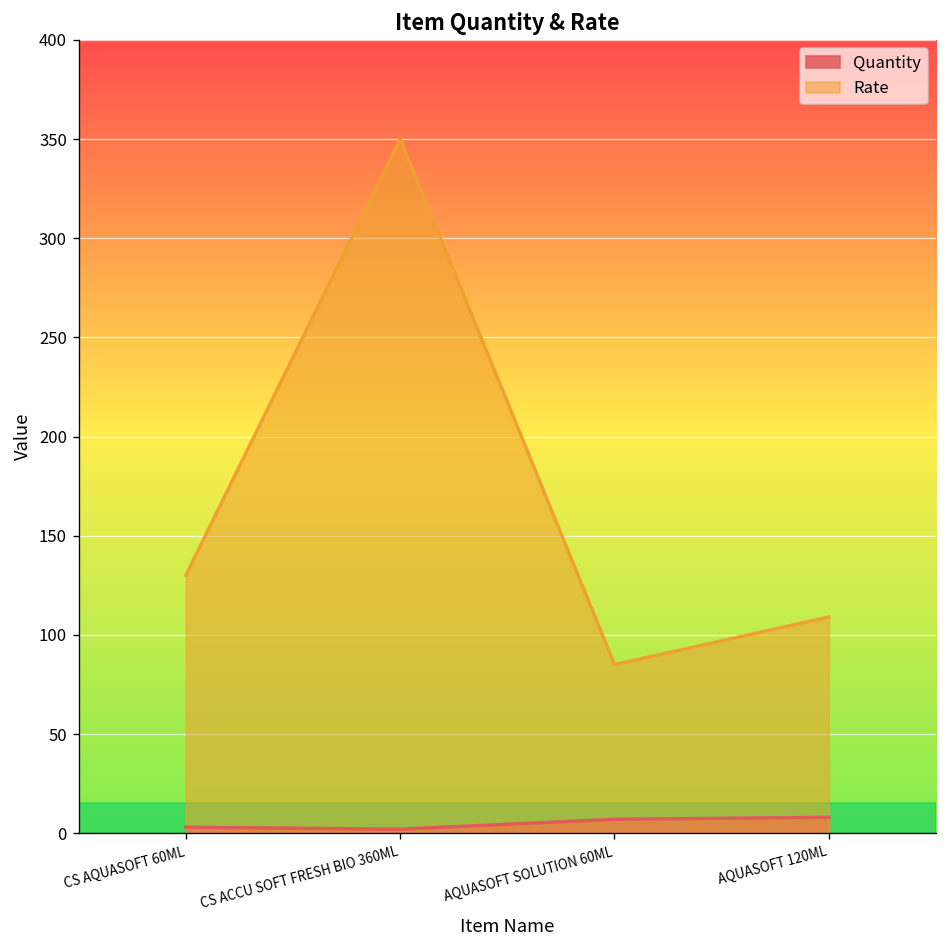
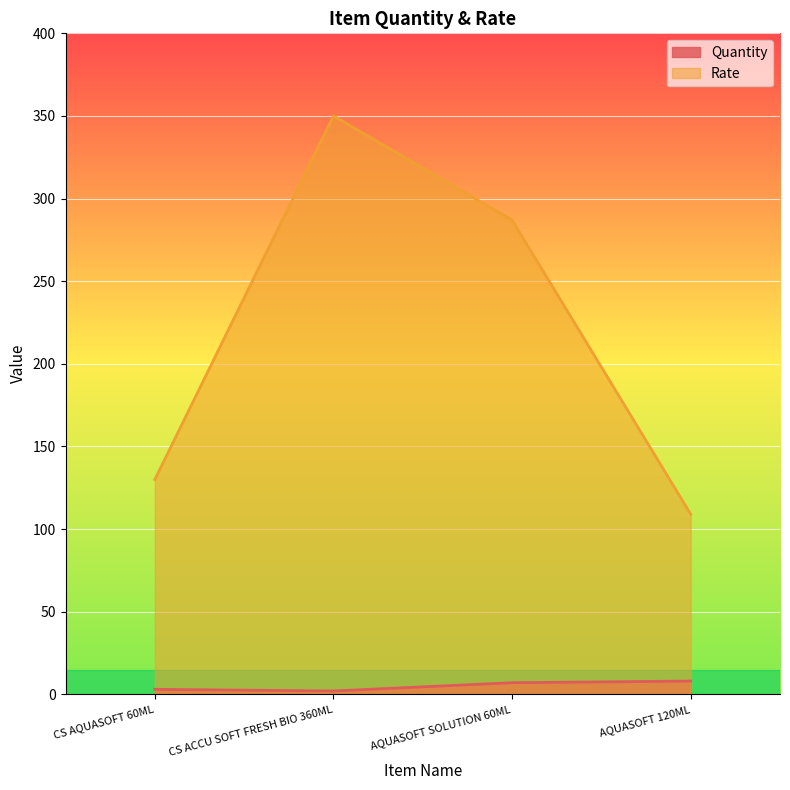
  {
    "Rate": {
      "CS AQUASOFT 60ML": 130,
      "CS ACCU SOFT FRESH BIO 360ML": 350,
-     "AQUASOFT SOLUTION 60ML": 85,
+     "AQUASOFT SOLUTION 60ML": 287,
      "AQUASOFT 120ML": 109
    }
  }
